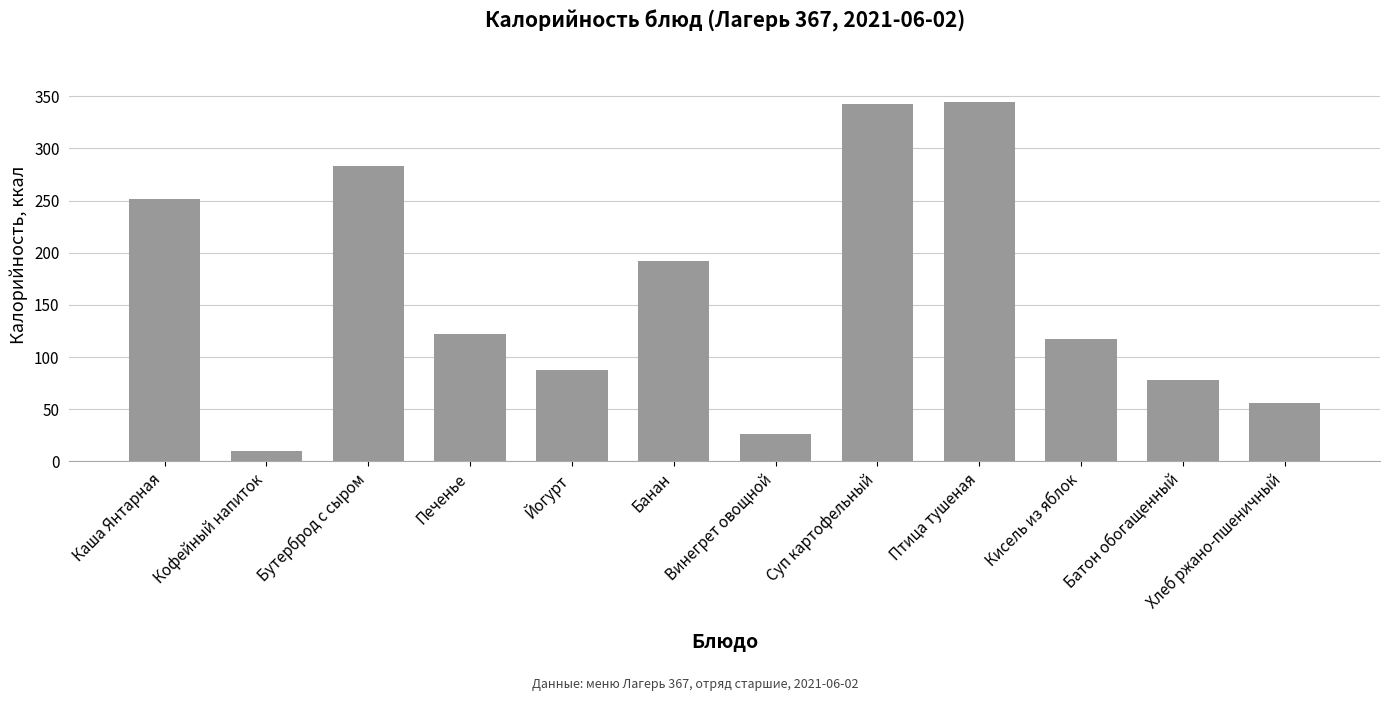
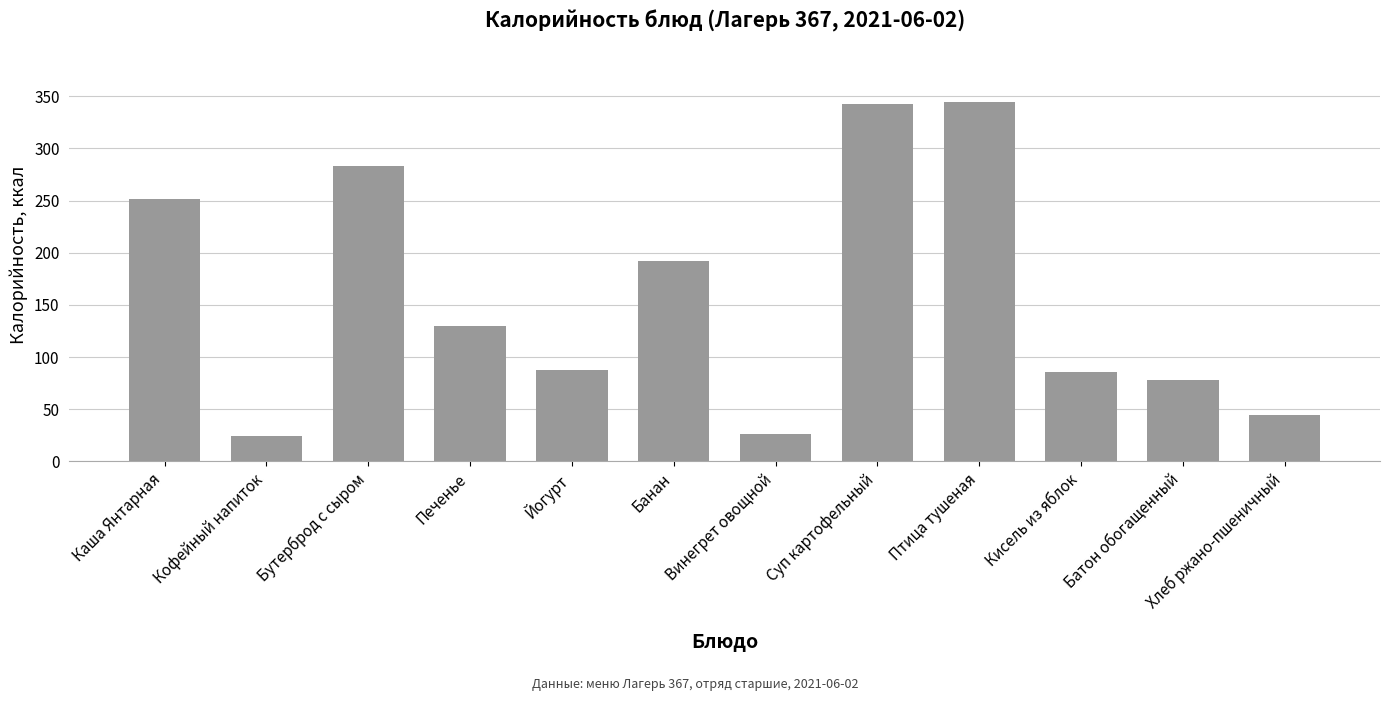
  {
    "Каша Янтарная": 251,
-   "Кофейный напиток": 10,
+   "Кофейный напиток": 24,
    "Бутерброд с сыром": 283,
-   "Печенье": 122,
+   "Печенье": 130,
    "Йогурт": 88,
    "Банан": 192,
    "Винегрет овощной": 26,
    "Суп картофельный": 342,
    "Птица тушеная": 344,
-   "Кисель из яблок": 117,
+   "Кисель из яблок": 86,
    "Батон обогащенный": 78,
-   "Хлеб ржано-пшеничный": 56
+   "Хлеб ржано-пшеничный": 45
  }
